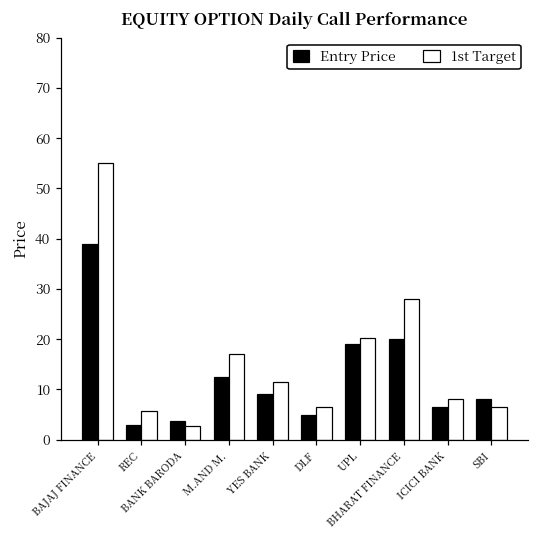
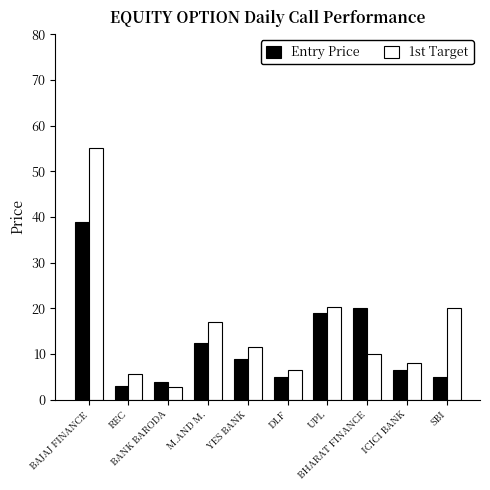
  {
    "Entry Price": {
      "BAJAJ FINANCE": 39,
      "REC": 3,
      "BANK BARODA": 4,
      "M.AND M.": 13,
      "YES BANK": 9,
      "DLF": 5,
      "UPL": 19,
      "BHARAT FINANCE": 20,
      "ICICI BANK": 7,
-     "SBI": 8
+     "SBI": 5
    },
    "1st Target": {
      "BAJAJ FINANCE": 55,
      "REC": 6,
      "BANK BARODA": 3,
      "M.AND M.": 17,
      "YES BANK": 12,
      "DLF": 7,
      "UPL": 20,
-     "BHARAT FINANCE": 28,
+     "BHARAT FINANCE": 10,
      "ICICI BANK": 8,
-     "SBI": 7
+     "SBI": 20
    }
  }
